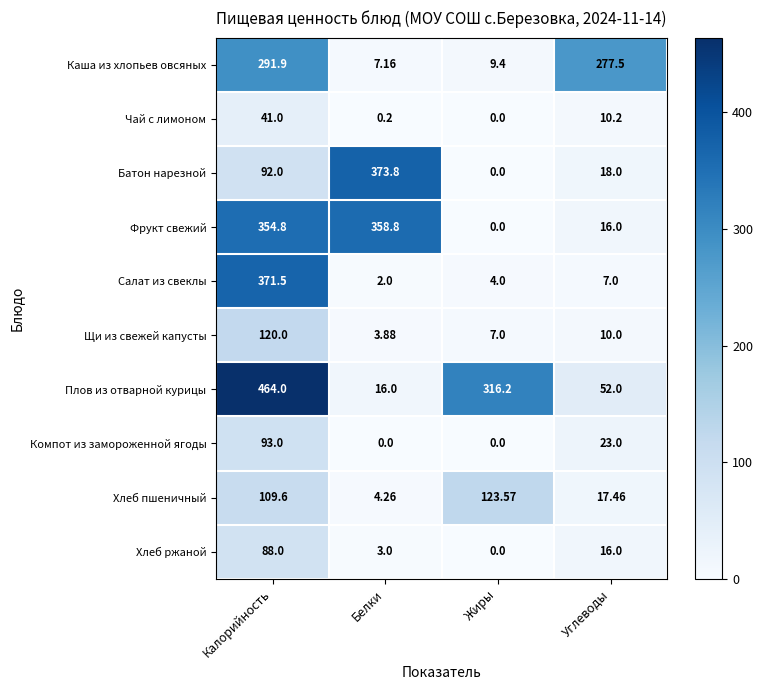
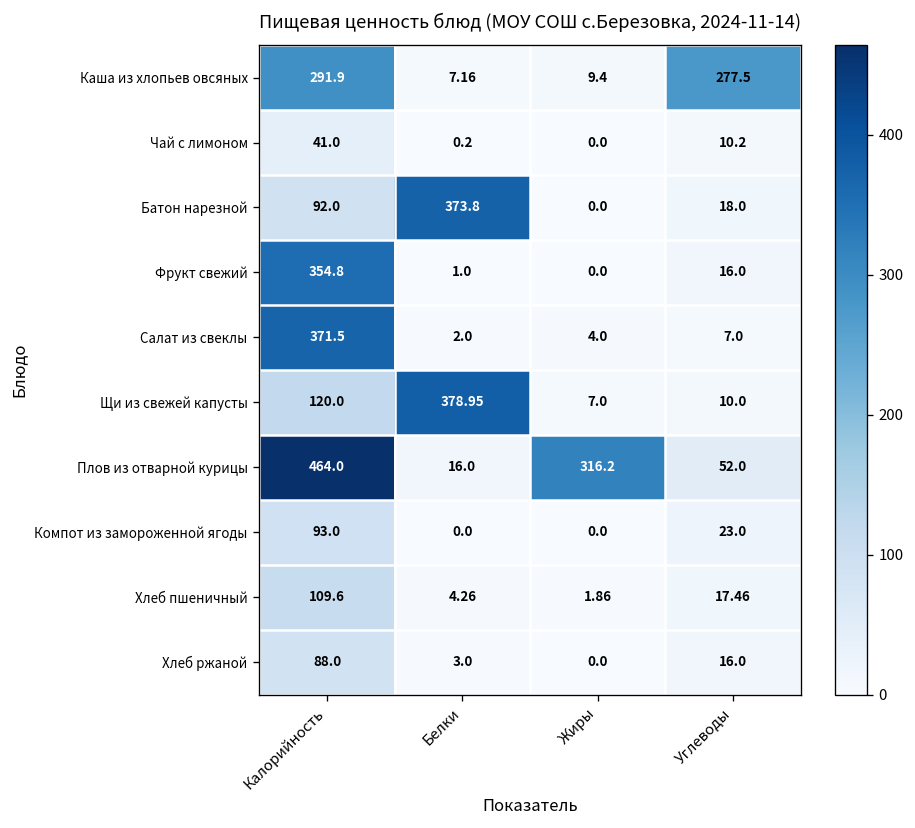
  {
    "Каша из хлопьев овсяных": {
      "Калорийность": 291.9,
      "Белки": 7.16,
      "Жиры": 9.4,
      "Углеводы": 277.5
    },
    "Чай с лимоном": {
      "Калорийность": 41.0,
      "Белки": 0.2,
      "Жиры": 0.0,
      "Углеводы": 10.2
    },
    "Батон нарезной": {
      "Калорийность": 92.0,
      "Белки": 373.8,
      "Жиры": 0.0,
      "Углеводы": 18.0
    },
    "Фрукт свежий": {
      "Калорийность": 354.8,
-     "Белки": 358.8,
+     "Белки": 1.0,
      "Жиры": 0.0,
      "Углеводы": 16.0
    },
    "Салат из свеклы": {
      "Калорийность": 371.5,
      "Белки": 2.0,
      "Жиры": 4.0,
      "Углеводы": 7.0
    },
    "Щи из свежей капусты": {
      "Калорийность": 120.0,
-     "Белки": 3.88,
+     "Белки": 378.95,
      "Жиры": 7.0,
      "Углеводы": 10.0
    },
    "Плов из отварной курицы": {
      "Калорийность": 464.0,
      "Белки": 16.0,
      "Жиры": 316.2,
      "Углеводы": 52.0
    },
    "Компот из замороженной ягоды": {
      "Калорийность": 93.0,
      "Белки": 0.0,
      "Жиры": 0.0,
      "Углеводы": 23.0
    },
    "Хлеб пшеничный": {
      "Калорийность": 109.6,
      "Белки": 4.26,
-     "Жиры": 123.57,
+     "Жиры": 1.86,
      "Углеводы": 17.46
    },
    "Хлеб ржаной": {
      "Калорийность": 88.0,
      "Белки": 3.0,
      "Жиры": 0.0,
      "Углеводы": 16.0
    }
  }
